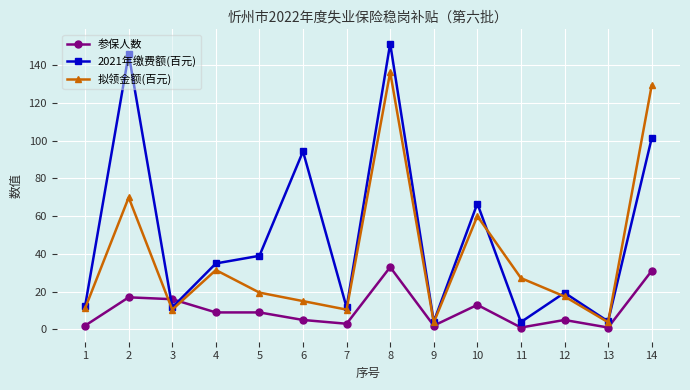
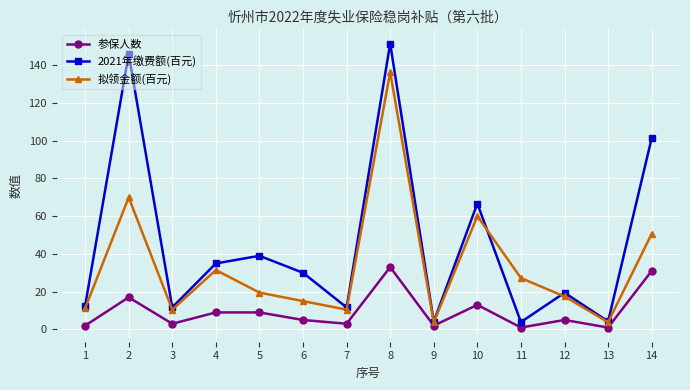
  {
    "参保人数": {
      "1": 2,
      "2": 17,
-     "3": 16,
+     "3": 3,
      "4": 9,
      "5": 9,
      "6": 5,
      "7": 3,
      "8": 33,
      "9": 2,
      "10": 13,
      "11": 1,
      "12": 5,
      "13": 1,
      "14": 31
    },
    "2021年缴费额(百元)": {
      "4": 35,
      "5": 39,
-     "6": 94,
+     "6": 30,
      "8": 151,
      "10": 67,
      "11": 4,
      "12": 19,
      "14": 101
    },
    "拟领金额(百元)": {
      "2": 70,
      "4": 31,
      "5": 20,
      "6": 15,
      "8": 136,
      "10": 60,
      "11": 27,
      "12": 17,
-     "14": 129
+     "14": 51
    }
  }
